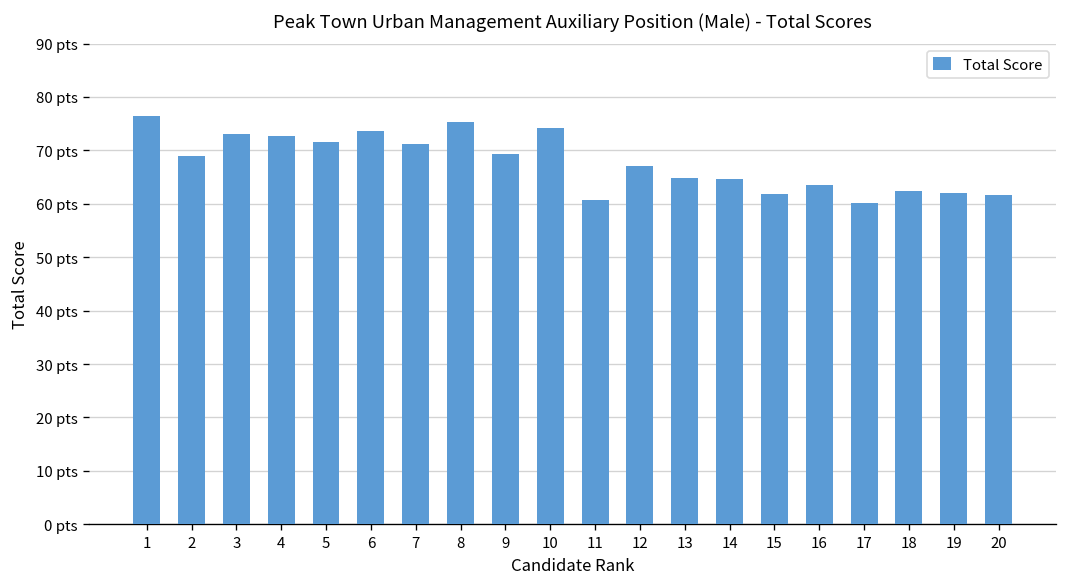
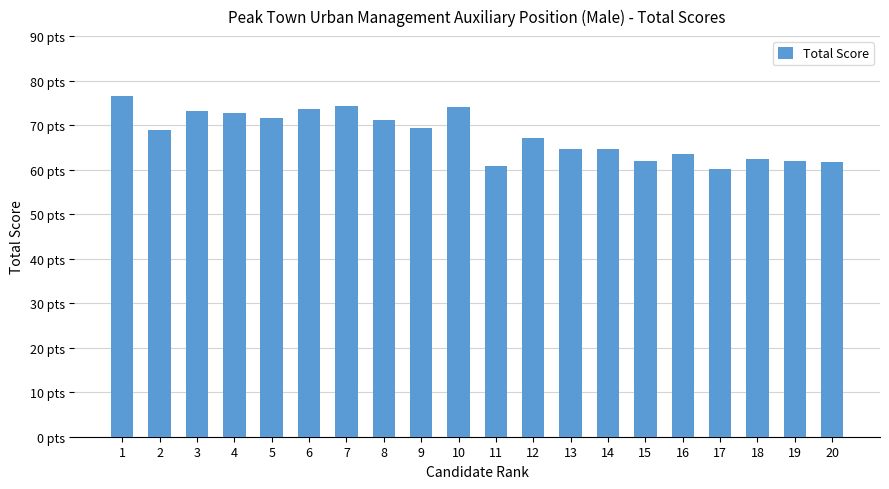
  {
    "1": "77 pts",
    "2": "69 pts",
    "3": "73 pts",
    "4": "73 pts",
    "5": "72 pts",
    "6": "74 pts",
-   "7": "71 pts",
-   "8": "75 pts",
+   "7": "74 pts",
+   "8": "71 pts",
    "9": "69 pts",
    "10": "74 pts",
    "11": "61 pts",
    "12": "67 pts",
    "13": "65 pts",
    "14": "65 pts",
    "15": "62 pts",
    "16": "64 pts",
    "17": "60 pts",
    "18": "62 pts",
    "19": "62 pts",
    "20": "62 pts"
  }
